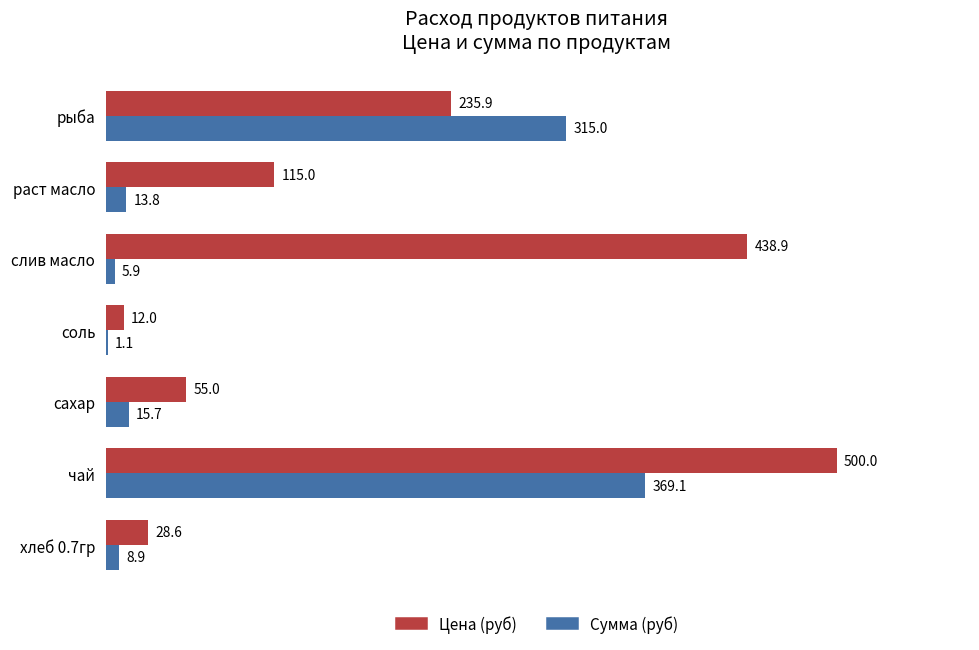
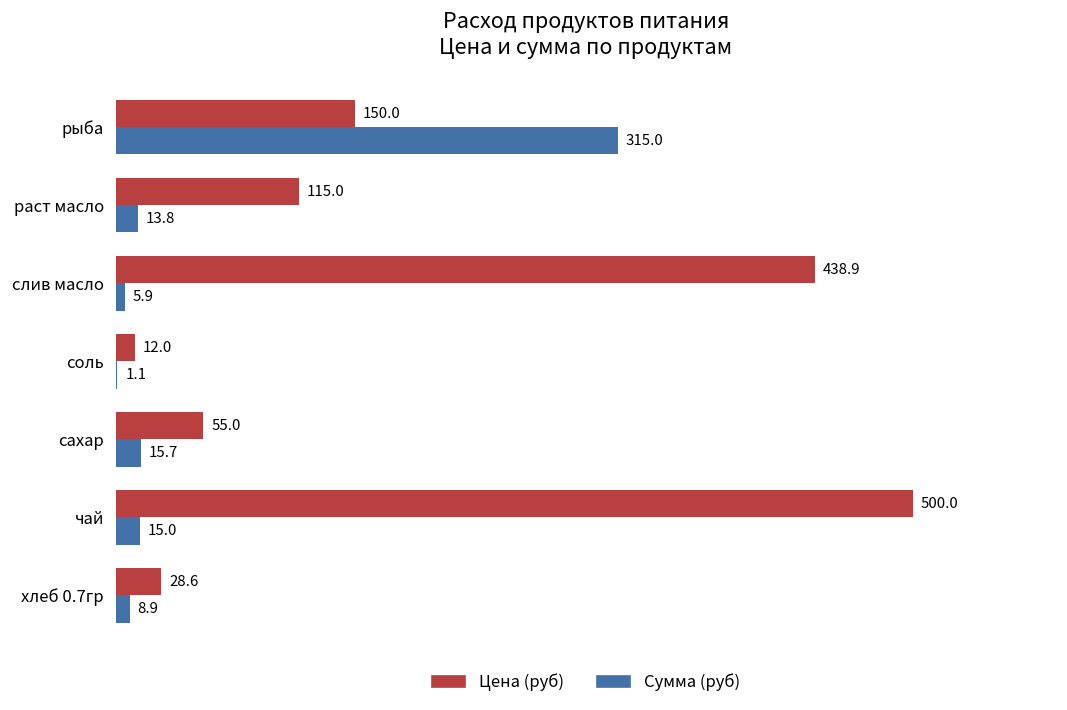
  {
    "Цена (руб)": {
-     "рыба": 235.9,
+     "рыба": 150.0,
      "раст масло": 115.0,
      "слив масло": 438.9,
      "соль": 12.0,
      "сахар": 55.0,
      "чай": 500.0,
      "хлеб 0.7гр": 28.6
    },
    "Сумма (руб)": {
      "рыба": 315.0,
      "раст масло": 13.8,
      "слив масло": 5.9,
      "соль": 1.1,
      "сахар": 15.7,
-     "чай": 369.1,
+     "чай": 15.0,
      "хлеб 0.7гр": 8.9
    }
  }
